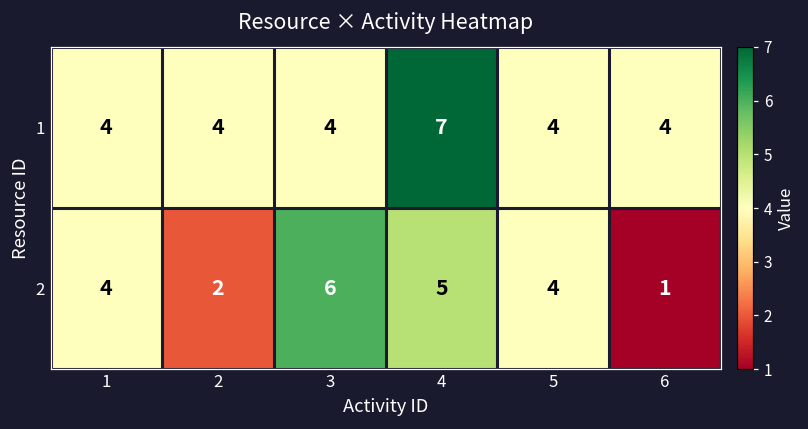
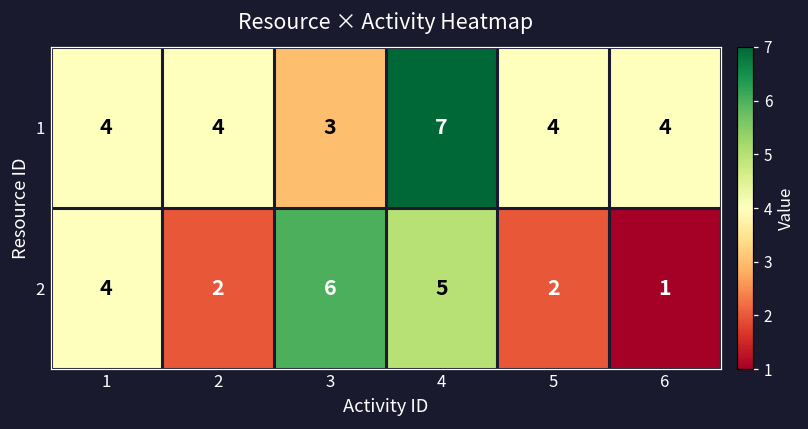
  {
    "1": {
      "1": 4,
      "2": 4,
-     "3": 4,
+     "3": 3,
      "4": 7,
      "5": 4,
      "6": 4
    },
    "2": {
      "1": 4,
      "2": 2,
      "3": 6,
      "4": 5,
-     "5": 4,
+     "5": 2,
      "6": 1
    }
  }
